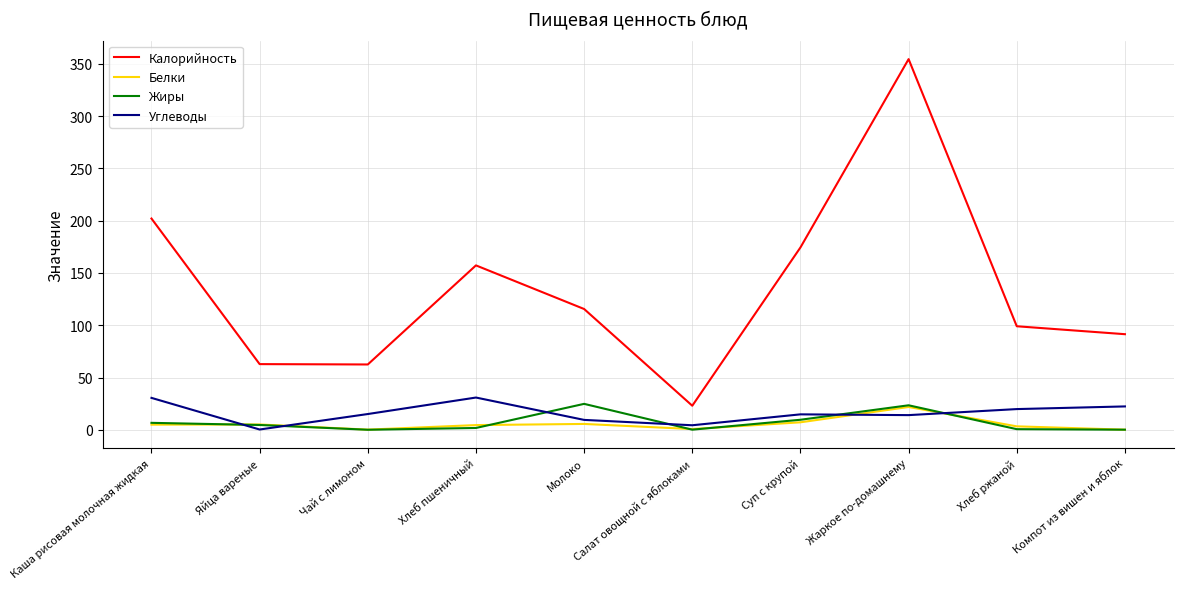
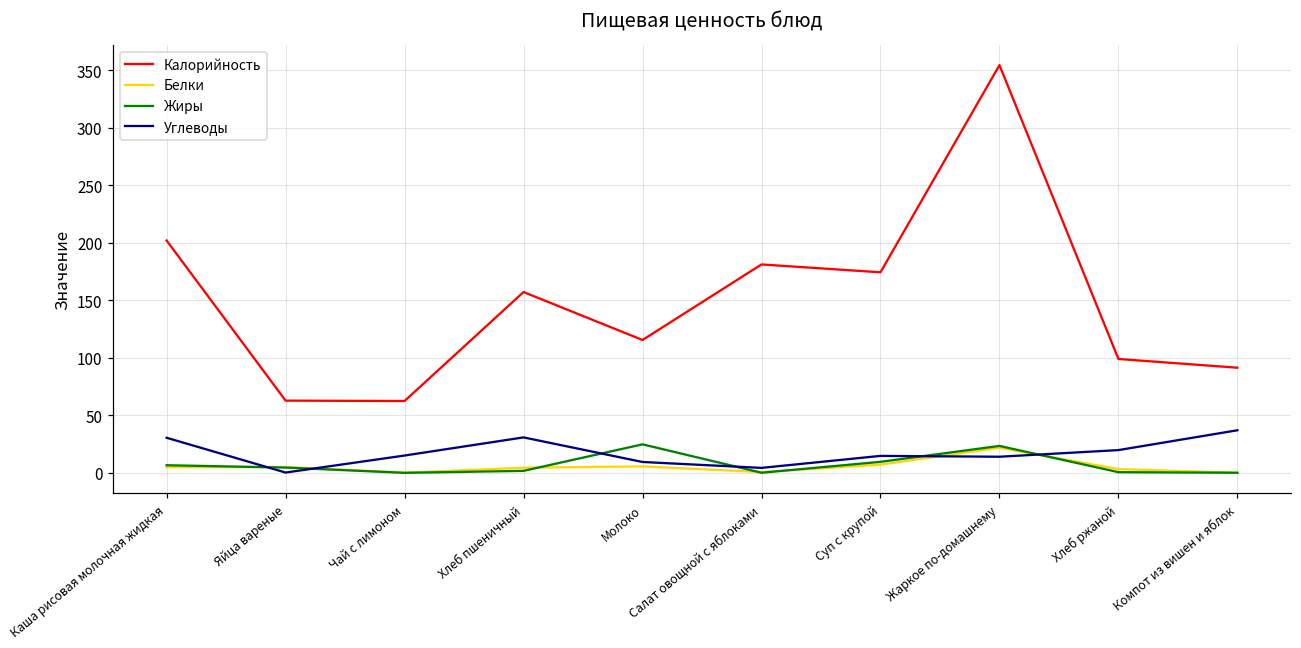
  {
    "Калорийность": {
      "Каша рисовая молочная жидкая": 202,
      "Яйца вареные": 63,
      "Чай с лимоном": 62,
      "Хлеб пшеничный": 157,
      "Молоко": 116,
-     "Салат овощной с яблоками": 23,
+     "Салат овощной с яблоками": 181,
      "Суп с крупой": 174,
      "Жаркое по-домашнему": 354,
      "Хлеб ржаной": 99,
      "Компот из вишен и яблок": 91
    },
    "Белки": {
      "Хлеб пшеничный": 5,
      "Молоко": 6,
      "Хлеб ржаной": 3
    },
    "Жиры": {
      "Хлеб пшеничный": 2,
      "Молоко": 25,
      "Хлеб ржаной": 1
    },
    "Углеводы": {
      "Каша рисовая молочная жидкая": 31,
      "Яйца вареные": 0,
      "Чай с лимоном": 15,
      "Хлеб пшеничный": 31,
      "Молоко": 9,
      "Салат овощной с яблоками": 4,
      "Суп с крупой": 15,
      "Жаркое по-домашнему": 14,
      "Хлеб ржаной": 20,
-     "Компот из вишен и яблок": 22
+     "Компот из вишен и яблок": 37
    }
  }
